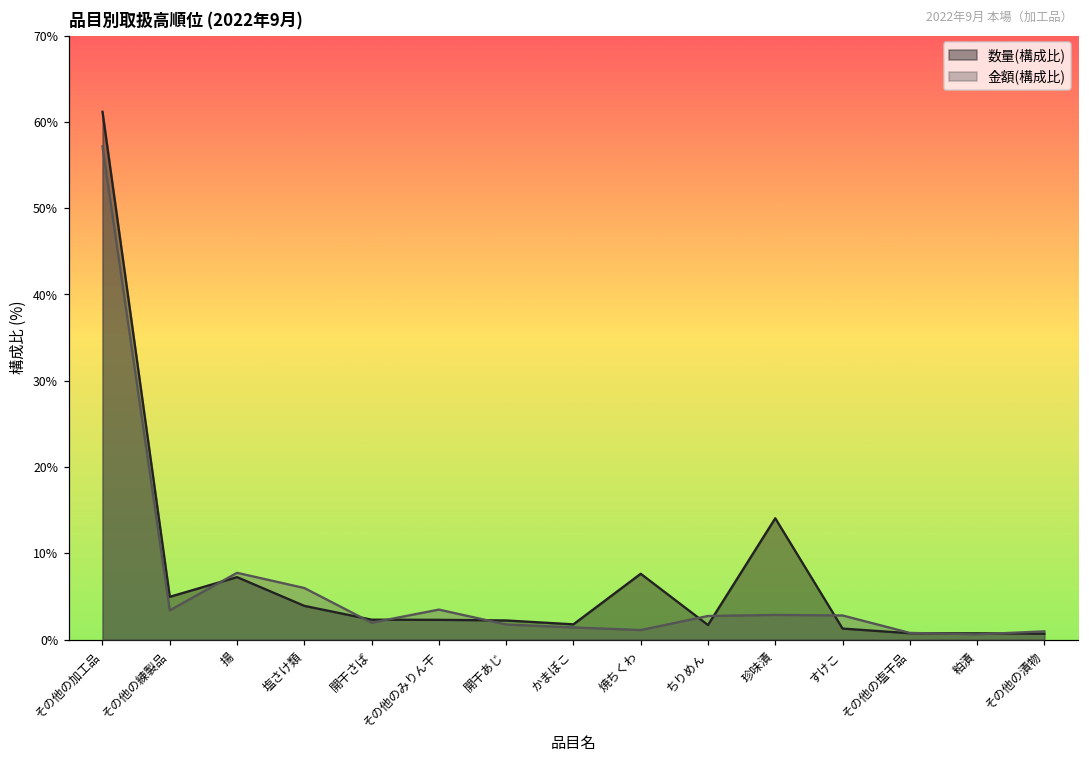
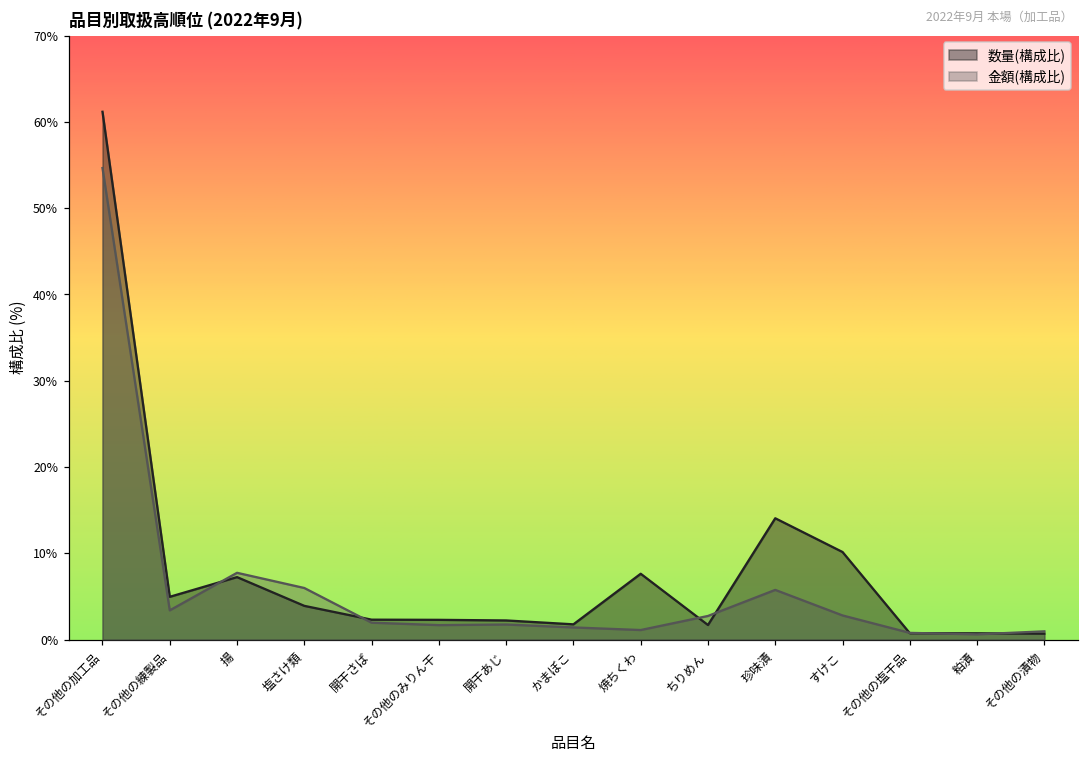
  {
    "数量(構成比)": {
      "その他の加工品": "61%",
      "その他の練製品": "5%",
      "揚": "7%",
      "塩さけ類": "4%",
      "開干さば": "2%",
      "その他のみりん干": "2%",
      "開干あじ": "2%",
      "かまぼこ": "2%",
      "焼ちくわ": "8%",
      "ちりめん": "2%",
      "珍味漬": "14%",
-     "すけこ": "1%"
+     "すけこ": "10%"
    },
    "金額(構成比)": {
-     "その他の加工品": "57%",
+     "その他の加工品": "55%",
      "その他の練製品": "3%",
      "揚": "8%",
      "塩さけ類": "6%",
      "開干さば": "2%",
-     "その他のみりん干": "3%",
+     "その他のみりん干": "2%",
      "開干あじ": "2%",
      "かまぼこ": "1%",
      "焼ちくわ": "1%",
      "ちりめん": "3%",
-     "珍味漬": "3%",
+     "珍味漬": "6%",
      "すけこ": "3%"
    }
  }
